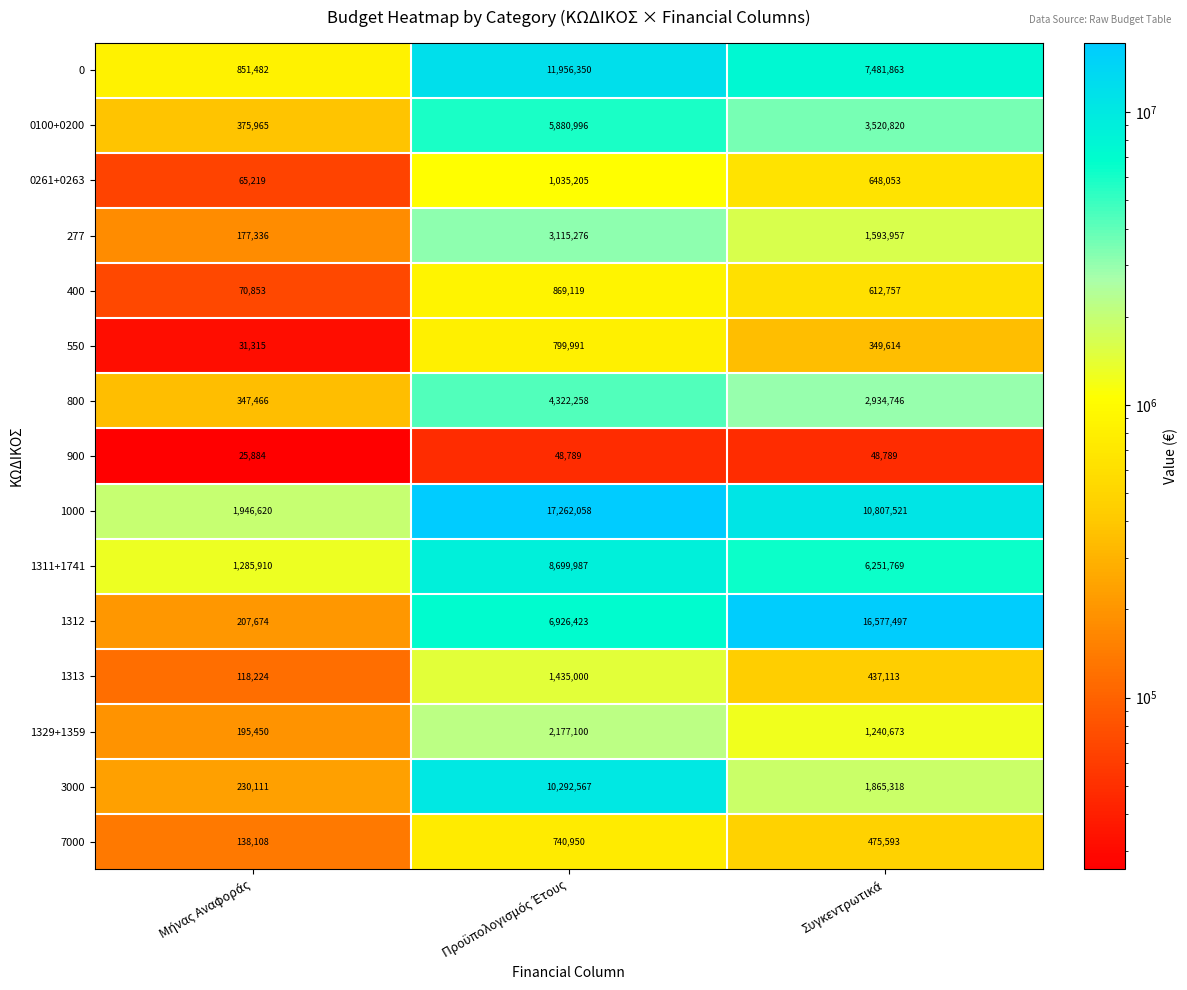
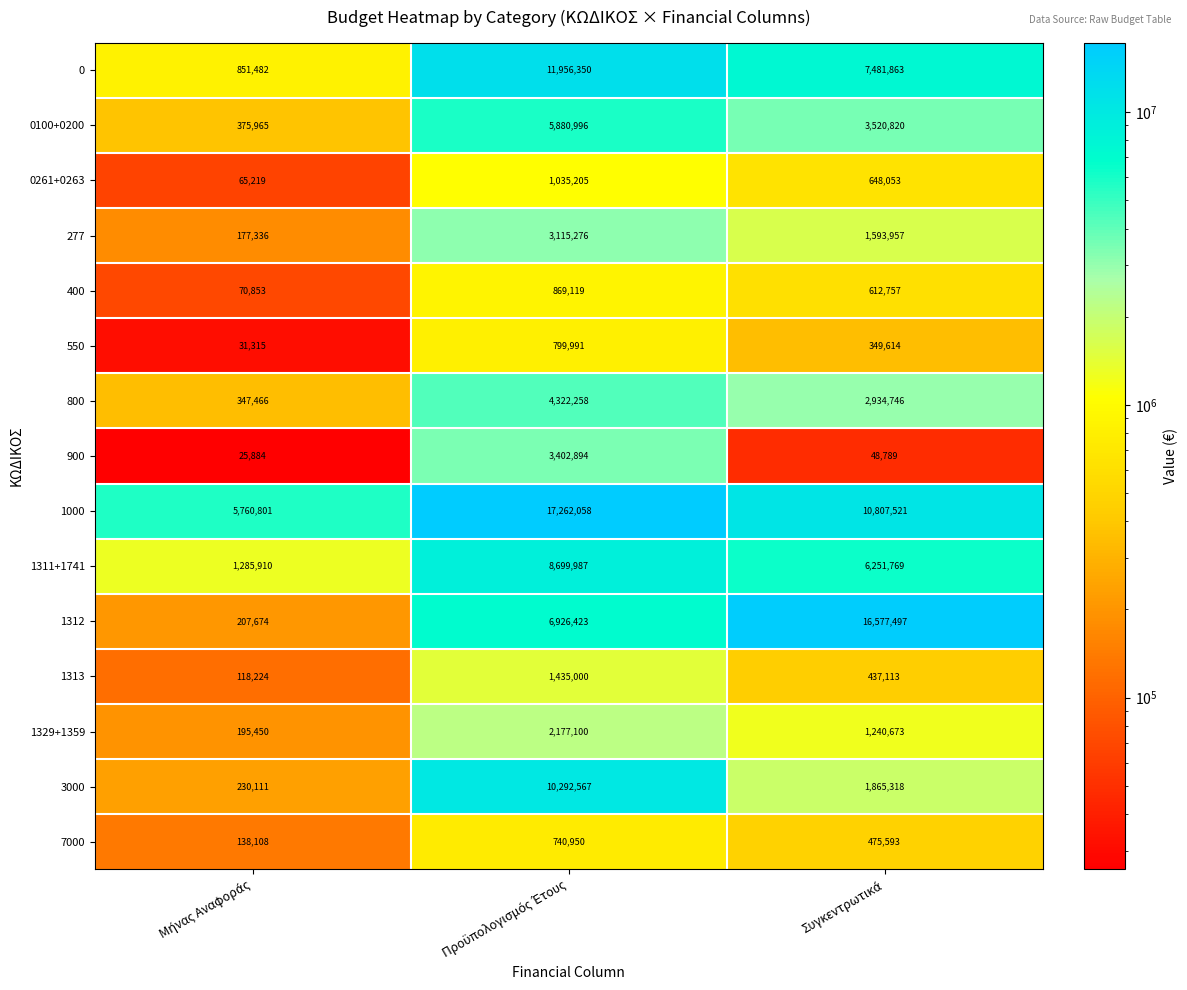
  {
    "0": {
      "Μήνας Αναφοράς": "851,482",
      "Προϋπολογισμός Έτους": "11,956,350",
      "Συγκεντρωτικά": "7,481,863"
    },
    "0100+0200": {
      "Μήνας Αναφοράς": "375,965",
      "Προϋπολογισμός Έτους": "5,880,996",
      "Συγκεντρωτικά": "3,520,820"
    },
    "0261+0263": {
      "Μήνας Αναφοράς": "65,219",
      "Προϋπολογισμός Έτους": "1,035,205",
      "Συγκεντρωτικά": "648,053"
    },
    "277": {
      "Μήνας Αναφοράς": "177,336",
      "Προϋπολογισμός Έτους": "3,115,276",
      "Συγκεντρωτικά": "1,593,957"
    },
    "400": {
      "Μήνας Αναφοράς": "70,853",
      "Προϋπολογισμός Έτους": "869,119",
      "Συγκεντρωτικά": "612,757"
    },
    "550": {
      "Μήνας Αναφοράς": "31,315",
      "Προϋπολογισμός Έτους": "799,991",
      "Συγκεντρωτικά": "349,614"
    },
    "800": {
      "Μήνας Αναφοράς": "347,466",
      "Προϋπολογισμός Έτους": "4,322,258",
      "Συγκεντρωτικά": "2,934,746"
    },
    "900": {
      "Μήνας Αναφοράς": "25,884",
-     "Προϋπολογισμός Έτους": "48,789",
+     "Προϋπολογισμός Έτους": "3,402,894",
      "Συγκεντρωτικά": "48,789"
    },
    "1000": {
-     "Μήνας Αναφοράς": "1,946,620",
+     "Μήνας Αναφοράς": "5,760,801",
      "Προϋπολογισμός Έτους": "17,262,058",
      "Συγκεντρωτικά": "10,807,521"
    },
    "1311+1741": {
      "Μήνας Αναφοράς": "1,285,910",
      "Προϋπολογισμός Έτους": "8,699,987",
      "Συγκεντρωτικά": "6,251,769"
    },
    "1312": {
      "Μήνας Αναφοράς": "207,674",
      "Προϋπολογισμός Έτους": "6,926,423",
      "Συγκεντρωτικά": "16,577,497"
    },
    "1313": {
      "Μήνας Αναφοράς": "118,224",
      "Προϋπολογισμός Έτους": "1,435,000",
      "Συγκεντρωτικά": "437,113"
    },
    "1329+1359": {
      "Μήνας Αναφοράς": "195,450",
      "Προϋπολογισμός Έτους": "2,177,100",
      "Συγκεντρωτικά": "1,240,673"
    },
    "3000": {
      "Μήνας Αναφοράς": "230,111",
      "Προϋπολογισμός Έτους": "10,292,567",
      "Συγκεντρωτικά": "1,865,318"
    },
    "7000": {
      "Μήνας Αναφοράς": "138,108",
      "Προϋπολογισμός Έτους": "740,950",
      "Συγκεντρωτικά": "475,593"
    }
  }
